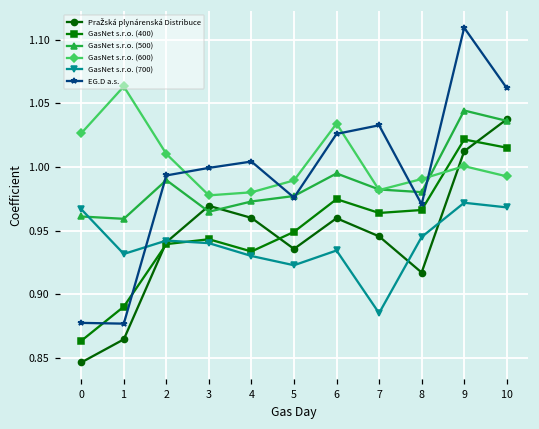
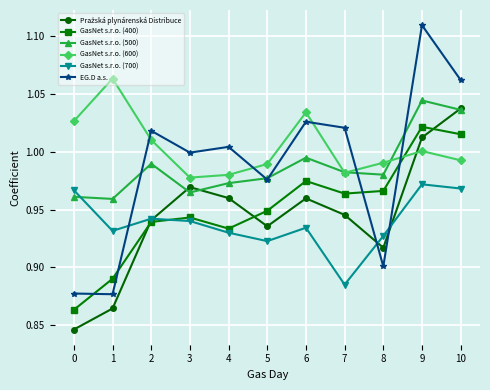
  {
    "GasNet s.r.o. (700)": {
      "0": 0.967,
      "1": 0.932,
      "3": 0.940,
      "4": 0.930,
      "5": 0.923,
      "6": 0.934,
      "7": 0.885,
-     "8": 0.945,
+     "8": 0.927,
      "9": 0.972,
      "10": 0.968
    },
    "EG.D a.s.": {
      "0": 0.877,
      "1": 0.877,
-     "2": 0.993,
+     "2": 1.018,
      "3": 0.999,
      "4": 1.004,
      "6": 1.026,
-     "7": 1.033,
-     "8": 0.971,
+     "7": 1.021,
+     "8": 0.901,
      "9": 1.109,
      "10": 1.062
    }
  }
